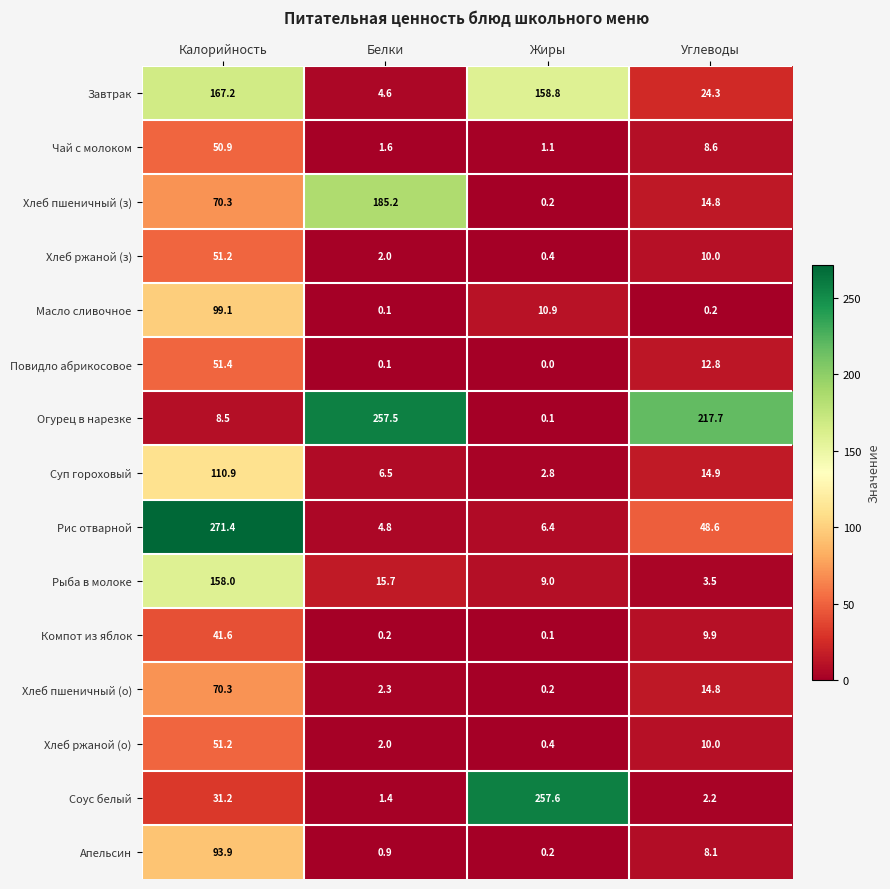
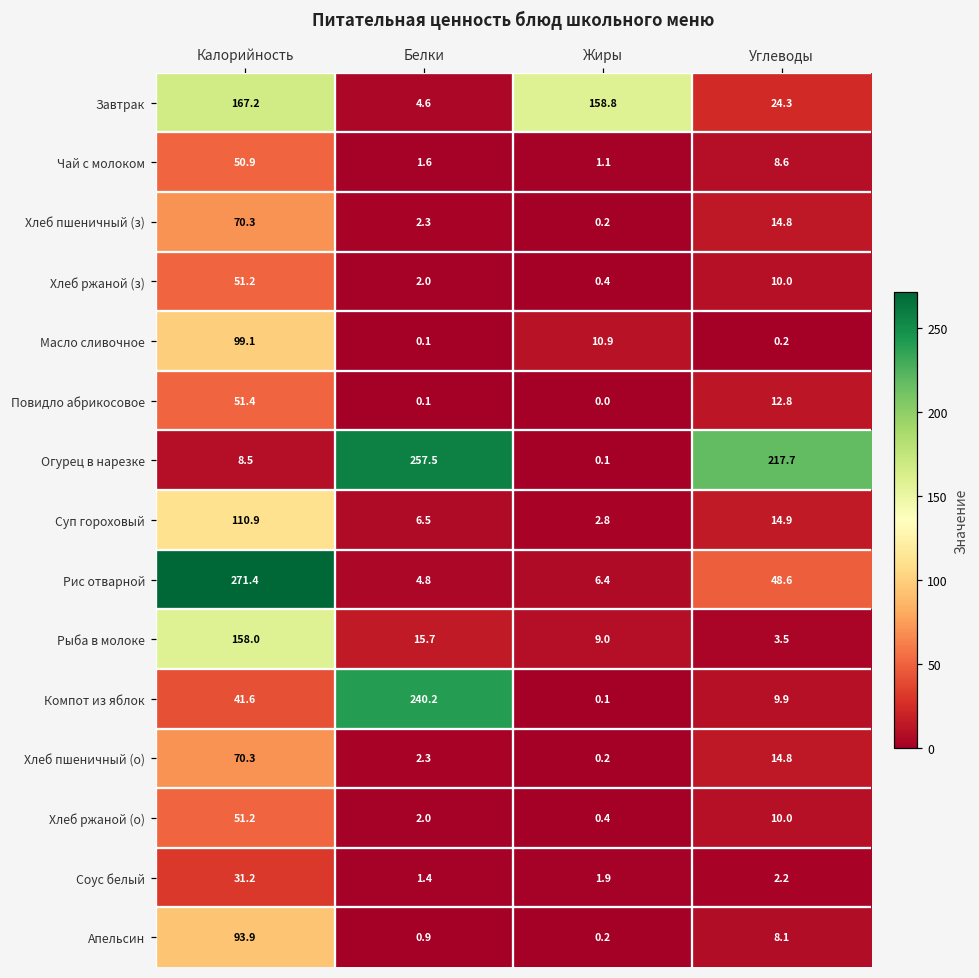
  {
    "Завтрак": {
      "Калорийность": 167.2,
      "Белки": 4.6,
      "Жиры": 158.8,
      "Углеводы": 24.3
    },
    "Чай с молоком": {
      "Калорийность": 50.9,
      "Белки": 1.6,
      "Жиры": 1.1,
      "Углеводы": 8.6
    },
    "Хлеб пшеничный (з)": {
      "Калорийность": 70.3,
-     "Белки": 185.2,
+     "Белки": 2.3,
      "Жиры": 0.2,
      "Углеводы": 14.8
    },
    "Хлеб ржаной (з)": {
      "Калорийность": 51.2,
      "Белки": 2.0,
      "Жиры": 0.4,
      "Углеводы": 10.0
    },
    "Масло сливочное": {
      "Калорийность": 99.1,
      "Белки": 0.1,
      "Жиры": 10.9,
      "Углеводы": 0.2
    },
    "Повидло абрикосовое": {
      "Калорийность": 51.4,
      "Белки": 0.1,
      "Жиры": 0.0,
      "Углеводы": 12.8
    },
    "Огурец в нарезке": {
      "Калорийность": 8.5,
      "Белки": 257.5,
      "Жиры": 0.1,
      "Углеводы": 217.7
    },
    "Суп гороховый": {
      "Калорийность": 110.9,
      "Белки": 6.5,
      "Жиры": 2.8,
      "Углеводы": 14.9
    },
    "Рис отварной": {
      "Калорийность": 271.4,
      "Белки": 4.8,
      "Жиры": 6.4,
      "Углеводы": 48.6
    },
    "Рыба в молоке": {
      "Калорийность": 158.0,
      "Белки": 15.7,
      "Жиры": 9.0,
      "Углеводы": 3.5
    },
    "Компот из яблок": {
      "Калорийность": 41.6,
-     "Белки": 0.2,
+     "Белки": 240.2,
      "Жиры": 0.1,
      "Углеводы": 9.9
    },
    "Хлеб пшеничный (о)": {
      "Калорийность": 70.3,
      "Белки": 2.3,
      "Жиры": 0.2,
      "Углеводы": 14.8
    },
    "Хлеб ржаной (о)": {
      "Калорийность": 51.2,
      "Белки": 2.0,
      "Жиры": 0.4,
      "Углеводы": 10.0
    },
    "Соус белый": {
      "Калорийность": 31.2,
      "Белки": 1.4,
-     "Жиры": 257.6,
+     "Жиры": 1.9,
      "Углеводы": 2.2
    },
    "Апельсин": {
      "Калорийность": 93.9,
      "Белки": 0.9,
      "Жиры": 0.2,
      "Углеводы": 8.1
    }
  }
